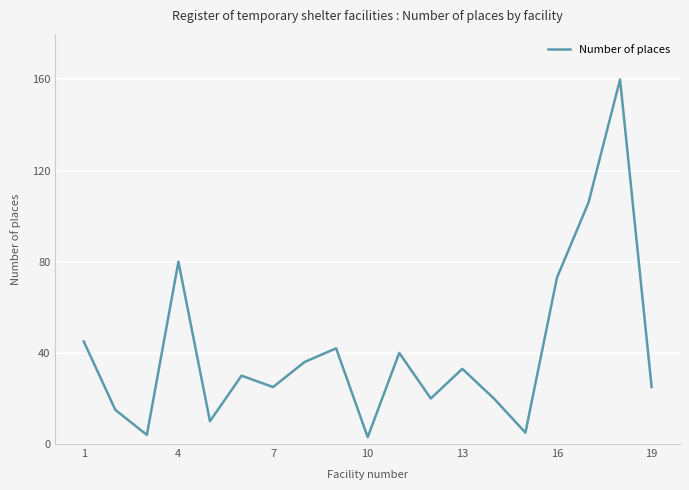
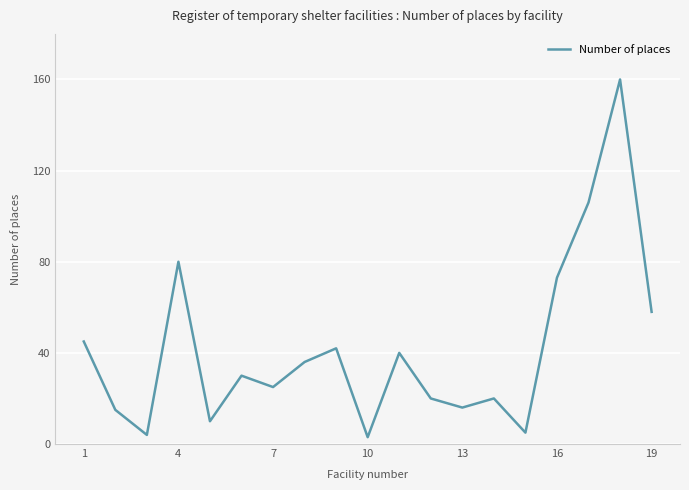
  {
    "1": 45,
    "4": 80,
    "7": 25,
    "10": 3,
-   "13": 33,
+   "13": 16,
    "16": 73,
-   "19": 25
+   "19": 58
  }
